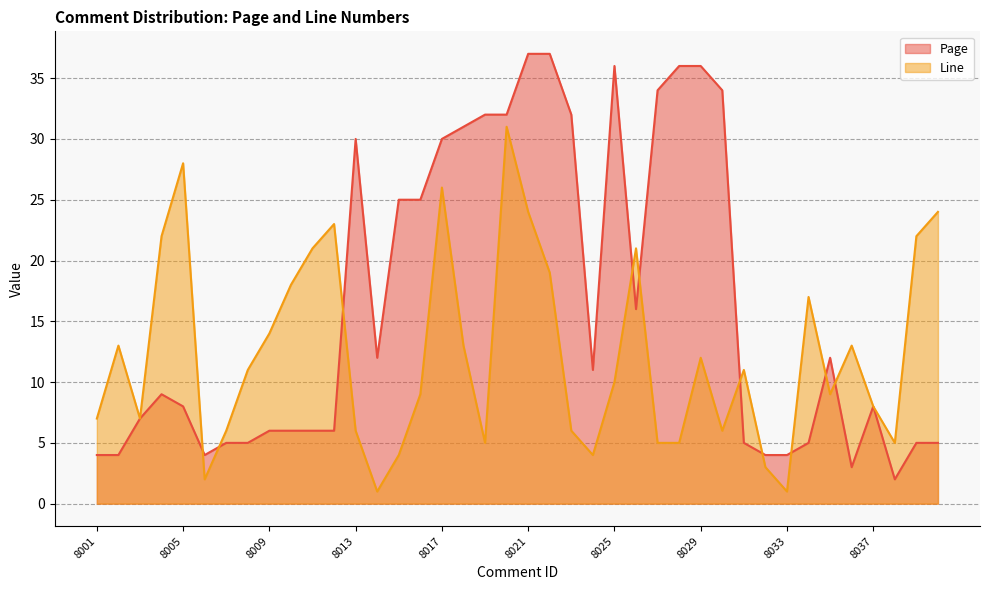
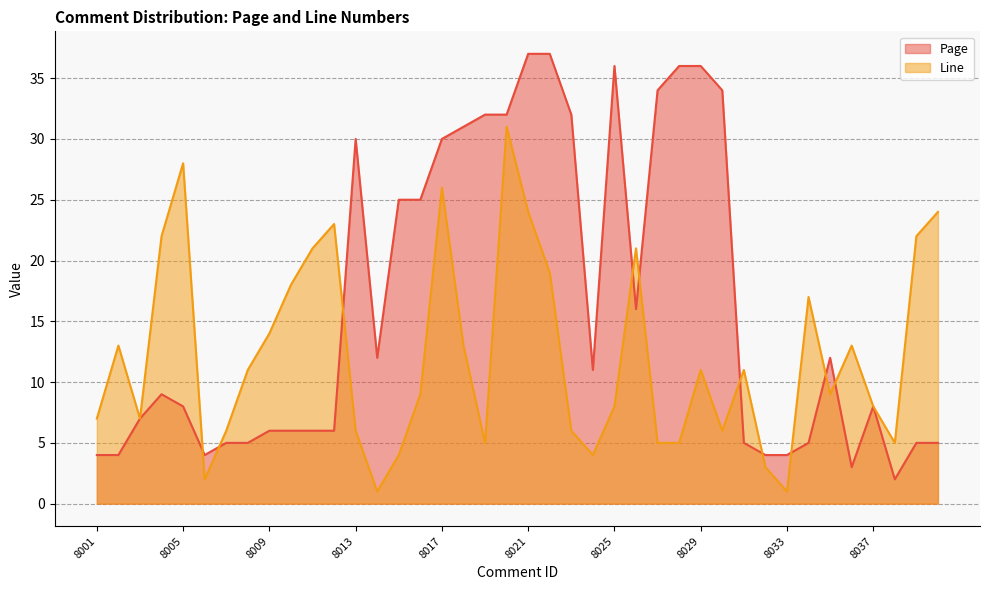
  {
    "Page": {
      "8001": 4,
      "8005": 8,
      "8009": 6,
      "8013": 30,
      "8017": 30,
      "8021": 37,
      "8025": 36,
      "8029": 36,
      "8033": 4
    },
    "Line": {
      "8001": 7,
      "8005": 28,
      "8009": 14,
      "8013": 6,
      "8017": 26,
      "8021": 24,
-     "8025": 10,
-     "8029": 12,
+     "8025": 8,
+     "8029": 11,
      "8033": 1
    }
  }
